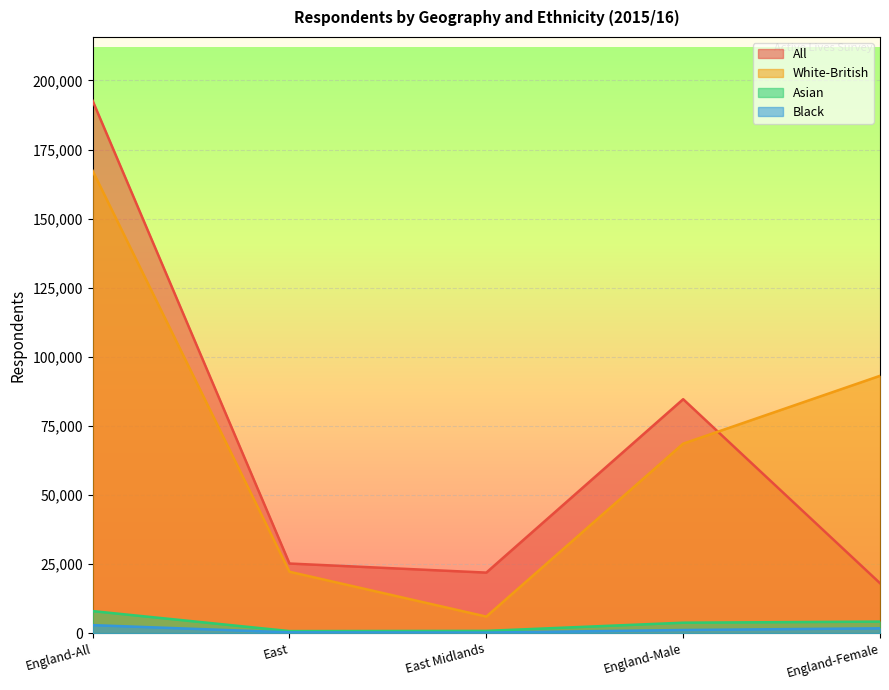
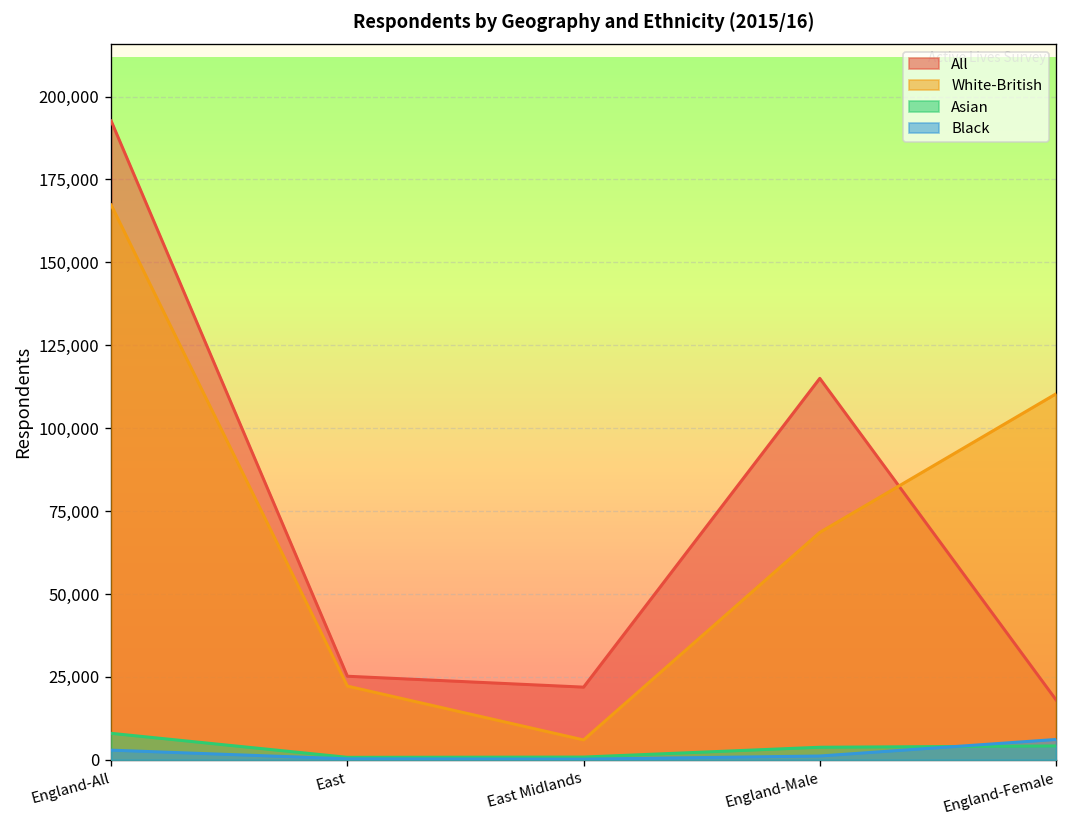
  {
    "All": {
      "England-All": "193,000",
      "East": "25,000",
      "East Midlands": "22,000",
-     "England-Male": "85,000",
+     "England-Male": "115,000",
      "England-Female": "18,000"
    },
    "White-British": {
      "England-All": "167,000",
      "East": "22,000",
      "East Midlands": "6,000",
      "England-Male": "69,000",
-     "England-Female": "93,000"
+     "England-Female": "110,000"
    },
    "Asian": {
      "England-All": "8,000",
      "England-Male": "4,000",
      "England-Female": "4,000"
    },
    "Black": {
      "England-All": "3,000",
      "England-Male": "1,000",
-     "England-Female": "2,000"
+     "England-Female": "6,000"
    }
  }
